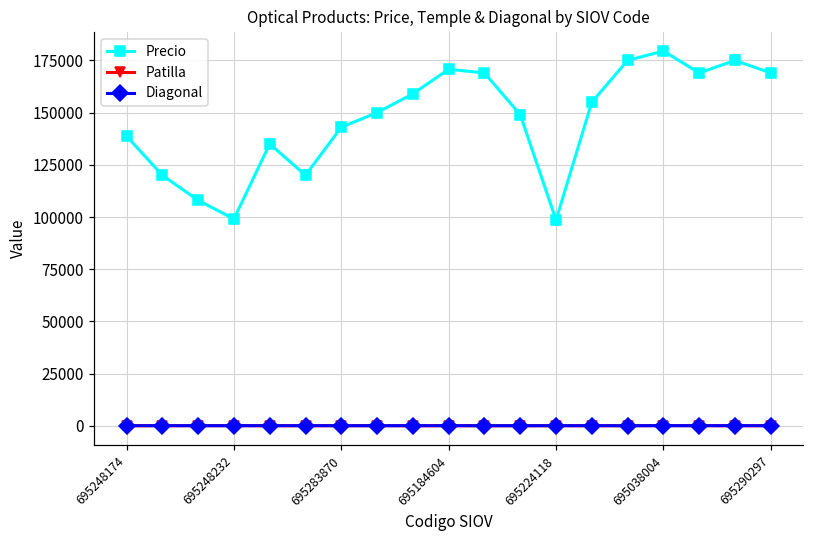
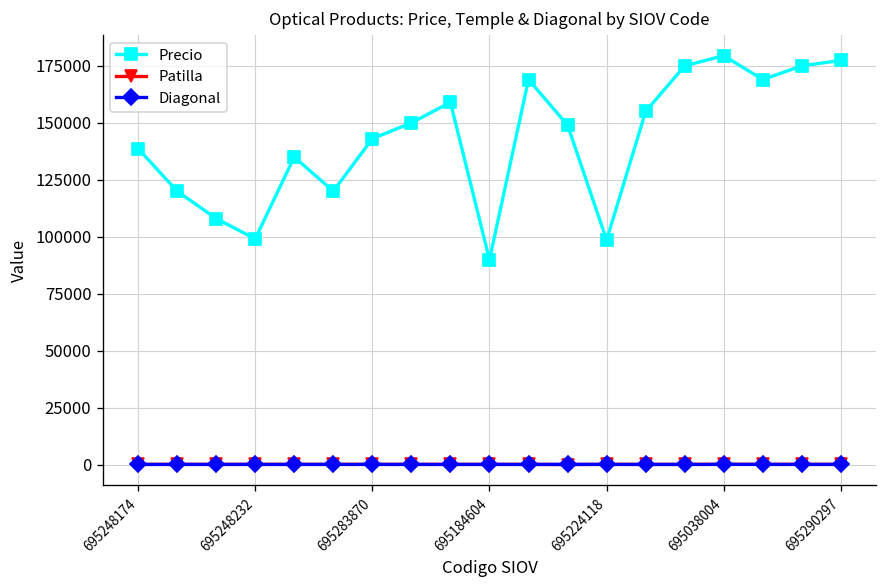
  {
    "Precio": {
      "695248174": 139000,
      "695248232": 99000,
      "695283870": 143000,
-     "695184604": 171000,
+     "695184604": 90000,
      "695224118": 99000,
      "695038004": 180000,
-     "695290297": 169000
+     "695290297": 177000
    },
    "Diagonal": {
      "695248174": 0,
      "695248232": 0,
      "695283870": 0,
      "695184604": 0,
      "695224118": 0,
      "695038004": 0,
      "695290297": 0
    }
  }
